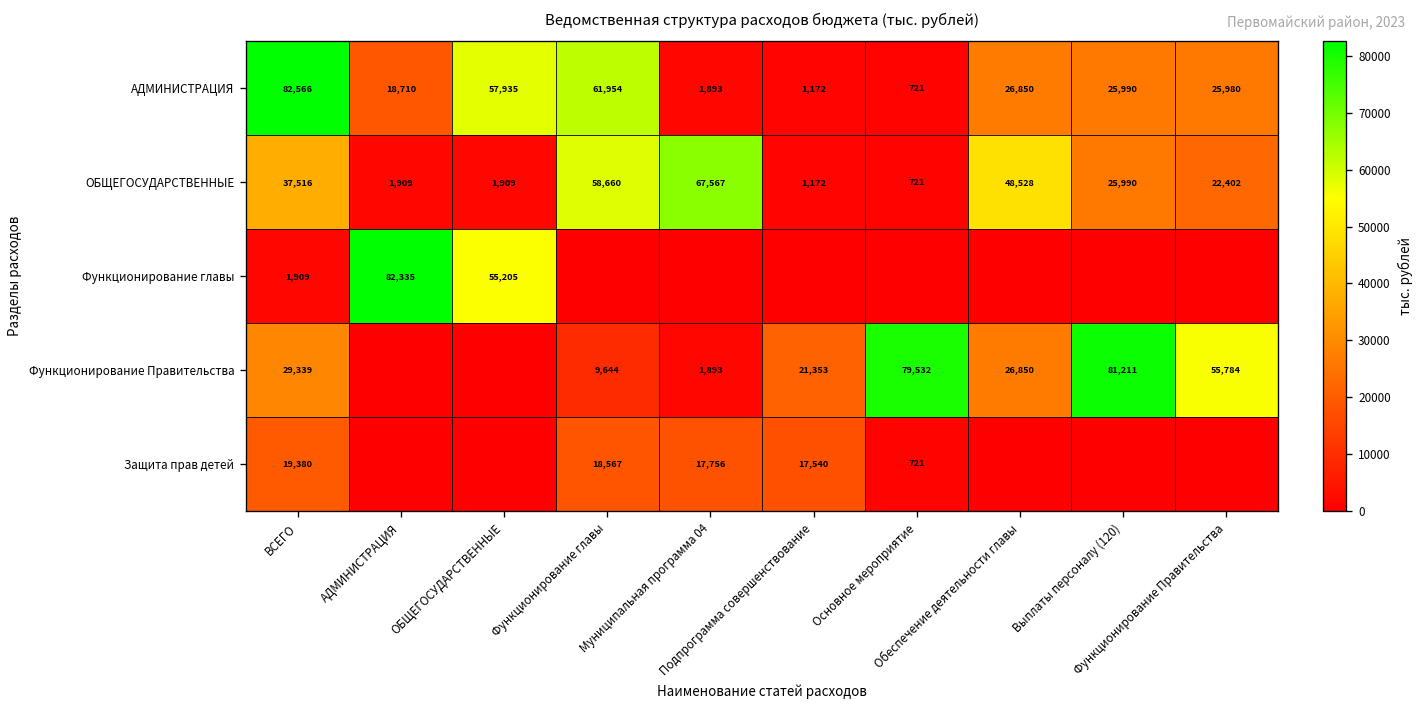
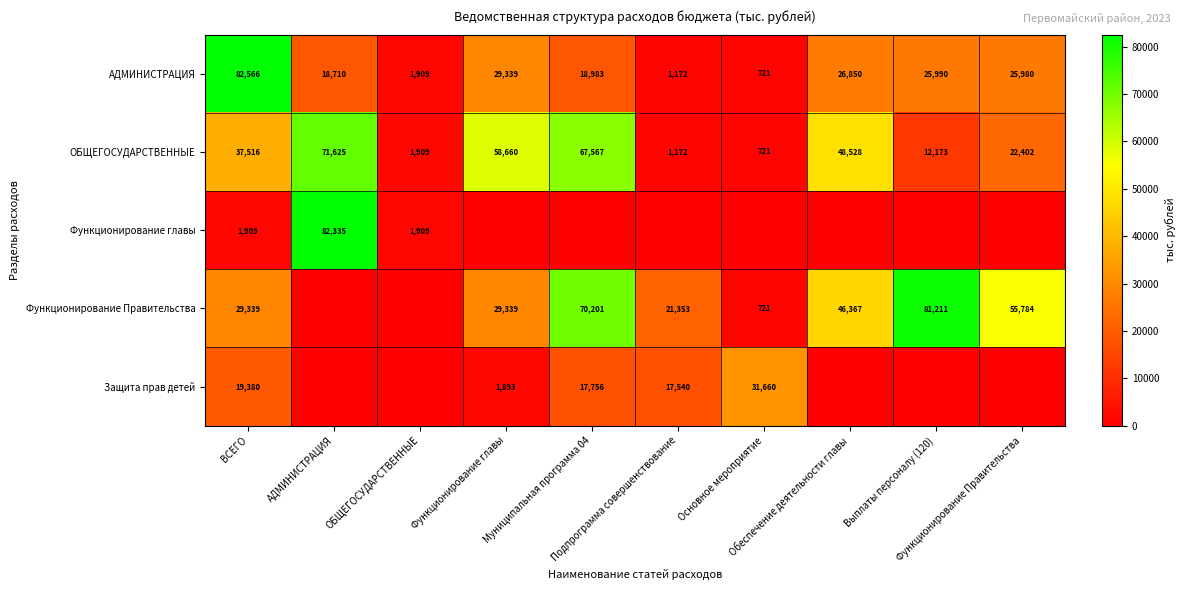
  {
    "АДМИНИСТРАЦИЯ": {
      "ВСЕГО": "82,566",
      "АДМИНИСТРАЦИЯ": "18,710",
-     "ОБЩЕГОСУДАРСТВЕННЫЕ": "57,935",
-     "Функционирование главы": "61,954",
-     "Муниципальная программа 04": "1,893",
+     "ОБЩЕГОСУДАРСТВЕННЫЕ": "1,909",
+     "Функционирование главы": "29,339",
+     "Муниципальная программа 04": "18,983",
      "Подпрограмма совершенствование": "1,172",
      "Основное мероприятие": "721",
      "Обеспечение деятельности главы": "26,850",
      "Выплаты персоналу (120)": "25,990",
      "Функционирование Правительства": "25,980"
    },
    "ОБЩЕГОСУДАРСТВЕННЫЕ": {
      "ВСЕГО": "37,516",
-     "АДМИНИСТРАЦИЯ": "1,909",
+     "АДМИНИСТРАЦИЯ": "71,625",
      "ОБЩЕГОСУДАРСТВЕННЫЕ": "1,909",
      "Функционирование главы": "58,660",
      "Муниципальная программа 04": "67,567",
      "Подпрограмма совершенствование": "1,172",
      "Основное мероприятие": "721",
      "Обеспечение деятельности главы": "48,528",
-     "Выплаты персоналу (120)": "25,990",
+     "Выплаты персоналу (120)": "12,173",
      "Функционирование Правительства": "22,402"
    },
    "Функционирование главы": {
      "ВСЕГО": "1,909",
      "АДМИНИСТРАЦИЯ": "82,335",
-     "ОБЩЕГОСУДАРСТВЕННЫЕ": "55,205"
+     "ОБЩЕГОСУДАРСТВЕННЫЕ": "1,909"
    },
    "Функционирование Правительства": {
      "ВСЕГО": "29,339",
-     "Функционирование главы": "9,644",
-     "Муниципальная программа 04": "1,893",
+     "Функционирование главы": "29,339",
+     "Муниципальная программа 04": "70,201",
      "Подпрограмма совершенствование": "21,353",
-     "Основное мероприятие": "79,532",
-     "Обеспечение деятельности главы": "26,850",
+     "Основное мероприятие": "721",
+     "Обеспечение деятельности главы": "46,367",
      "Выплаты персоналу (120)": "81,211",
      "Функционирование Правительства": "55,784"
    },
    "Защита прав детей": {
      "ВСЕГО": "19,380",
-     "Функционирование главы": "18,567",
+     "Функционирование главы": "1,893",
      "Муниципальная программа 04": "17,756",
      "Подпрограмма совершенствование": "17,540",
-     "Основное мероприятие": "721"
+     "Основное мероприятие": "31,660"
    }
  }
